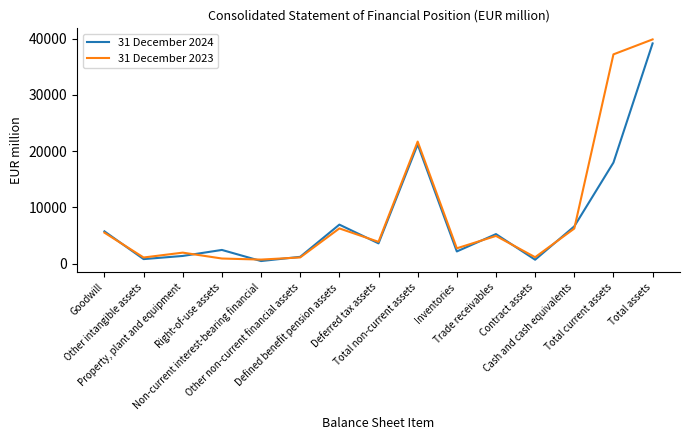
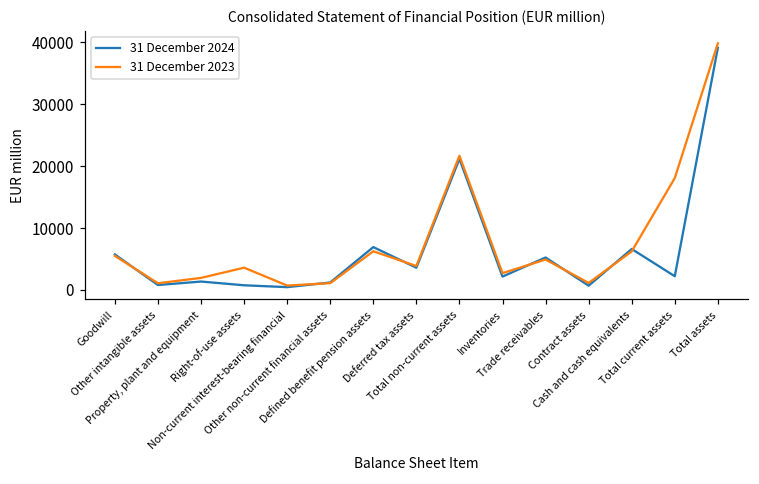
  {
    "31 December 2024": {
      "Property, plant and equipment": 1000,
-     "Right-of-use assets": 2000,
+     "Right-of-use assets": 1000,
      "Defined benefit pension assets": 7000,
      "Total non-current assets": 21000,
      "Inventories": 2000,
-     "Total current assets": 18000,
+     "Total current assets": 2000,
      "Total assets": 39000
    },
    "31 December 2023": {
      "Property, plant and equipment": 2000,
-     "Right-of-use assets": 1000,
+     "Right-of-use assets": 4000,
      "Defined benefit pension assets": 6000,
      "Total non-current assets": 22000,
      "Inventories": 3000,
-     "Total current assets": 37000,
+     "Total current assets": 18000,
      "Total assets": 40000
    }
  }
